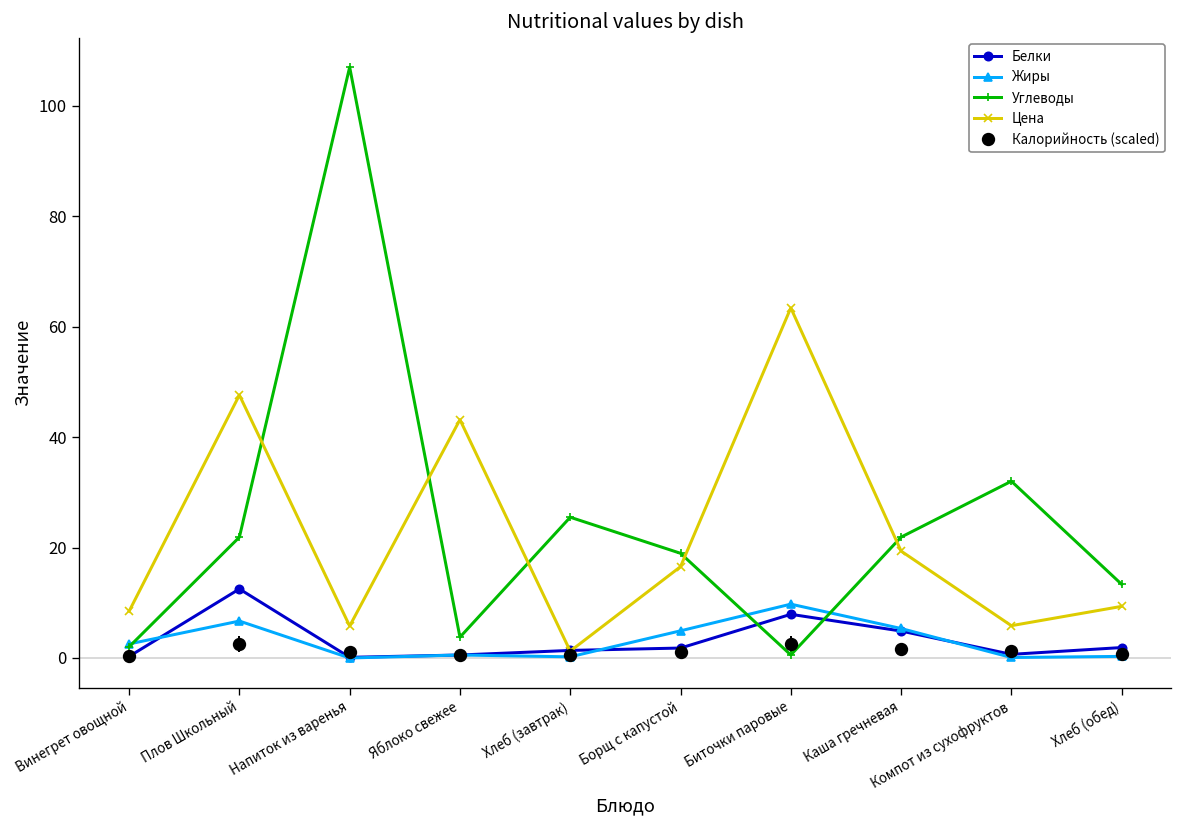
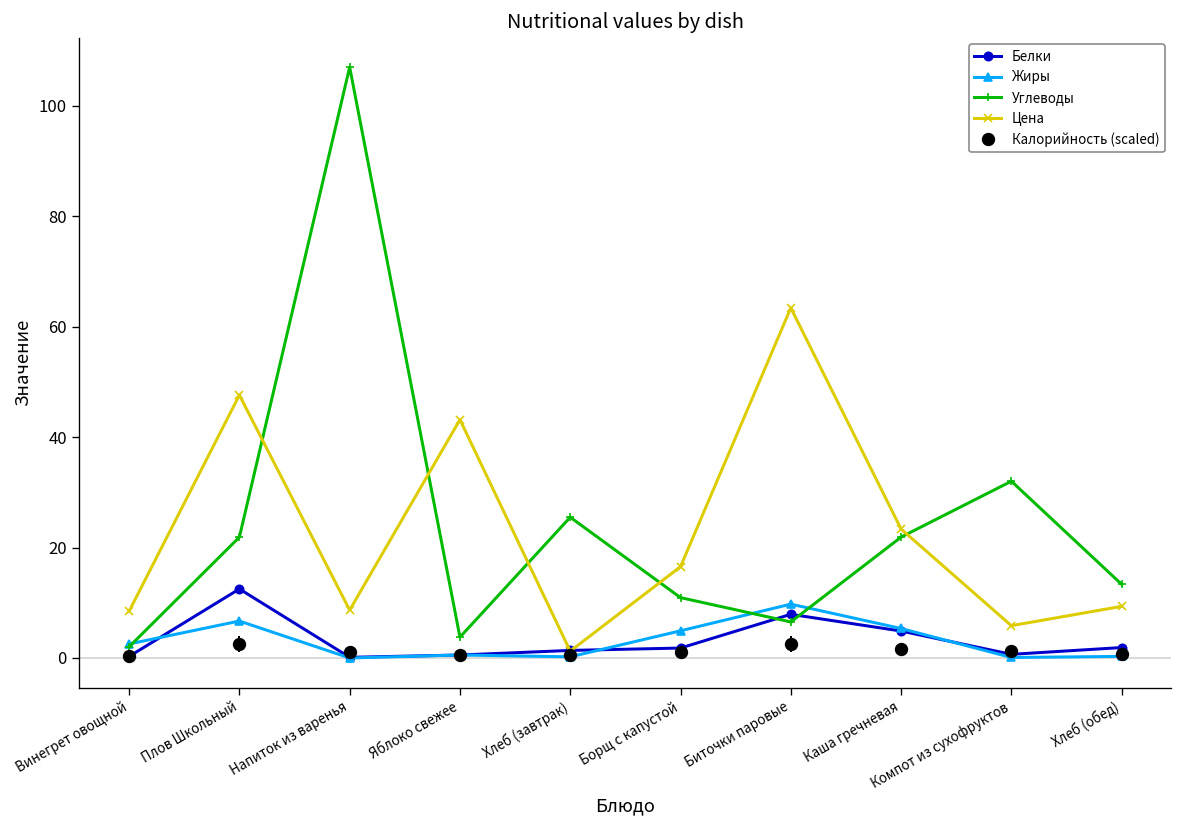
  {
    "Белки": {
      "Плов Школьный": 13,
      "Борщ с капустой": 2,
      "Биточки паровые": 8,
      "Компот из сухофруктов": 1,
      "Хлеб (обед)": 2
    },
    "Жиры": {
      "Плов Школьный": 7,
      "Борщ с капустой": 5,
      "Биточки паровые": 10,
      "Компот из сухофруктов": 0
    },
    "Углеводы": {
      "Плов Школьный": 22,
      "Напиток из варенья": 107,
      "Яблоко свежее": 4,
      "Хлеб (завтрак)": 25,
-     "Борщ с капустой": 19,
-     "Биточки паровые": 1,
+     "Борщ с капустой": 11,
+     "Биточки паровые": 7,
      "Каша гречневая": 22,
      "Компот из сухофруктов": 32,
      "Хлеб (обед)": 13
    },
    "Цена": {
      "Винегрет овощной": 8,
      "Плов Школьный": 48,
-     "Напиток из варенья": 6,
+     "Напиток из варенья": 9,
      "Яблоко свежее": 43,
      "Борщ с капустой": 17,
      "Биточки паровые": 63,
-     "Каша гречневая": 19,
+     "Каша гречневая": 23,
      "Компот из сухофруктов": 6,
      "Хлеб (обед)": 9
    }
  }
